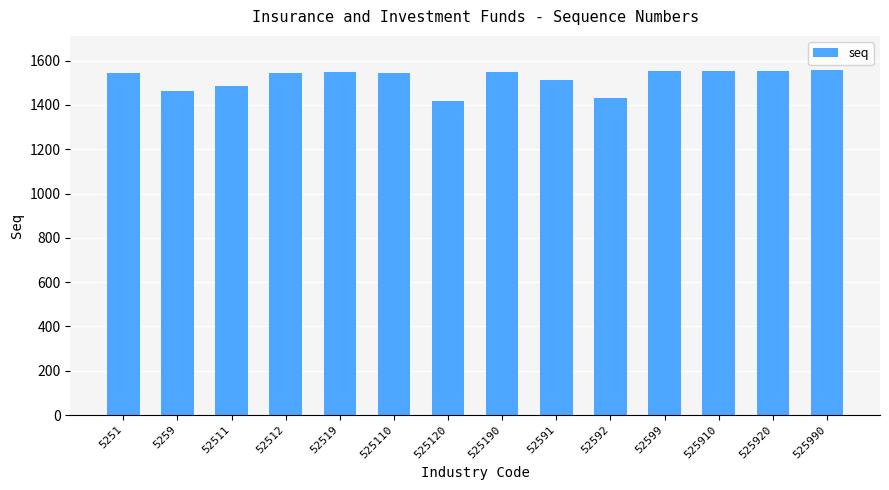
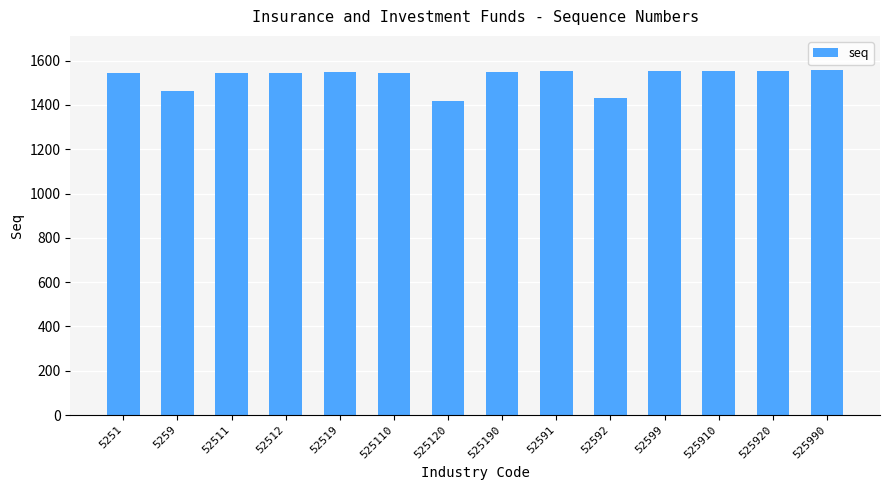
  {
    "5251": 1540,
    "5259": 1470,
-   "52511": 1490,
+   "52511": 1540,
    "52512": 1550,
    "52519": 1550,
    "525110": 1550,
    "525120": 1420,
    "525190": 1550,
-   "52591": 1510,
+   "52591": 1550,
    "52592": 1430,
    "52599": 1560,
    "525910": 1550,
    "525920": 1550,
    "525990": 1560
  }
